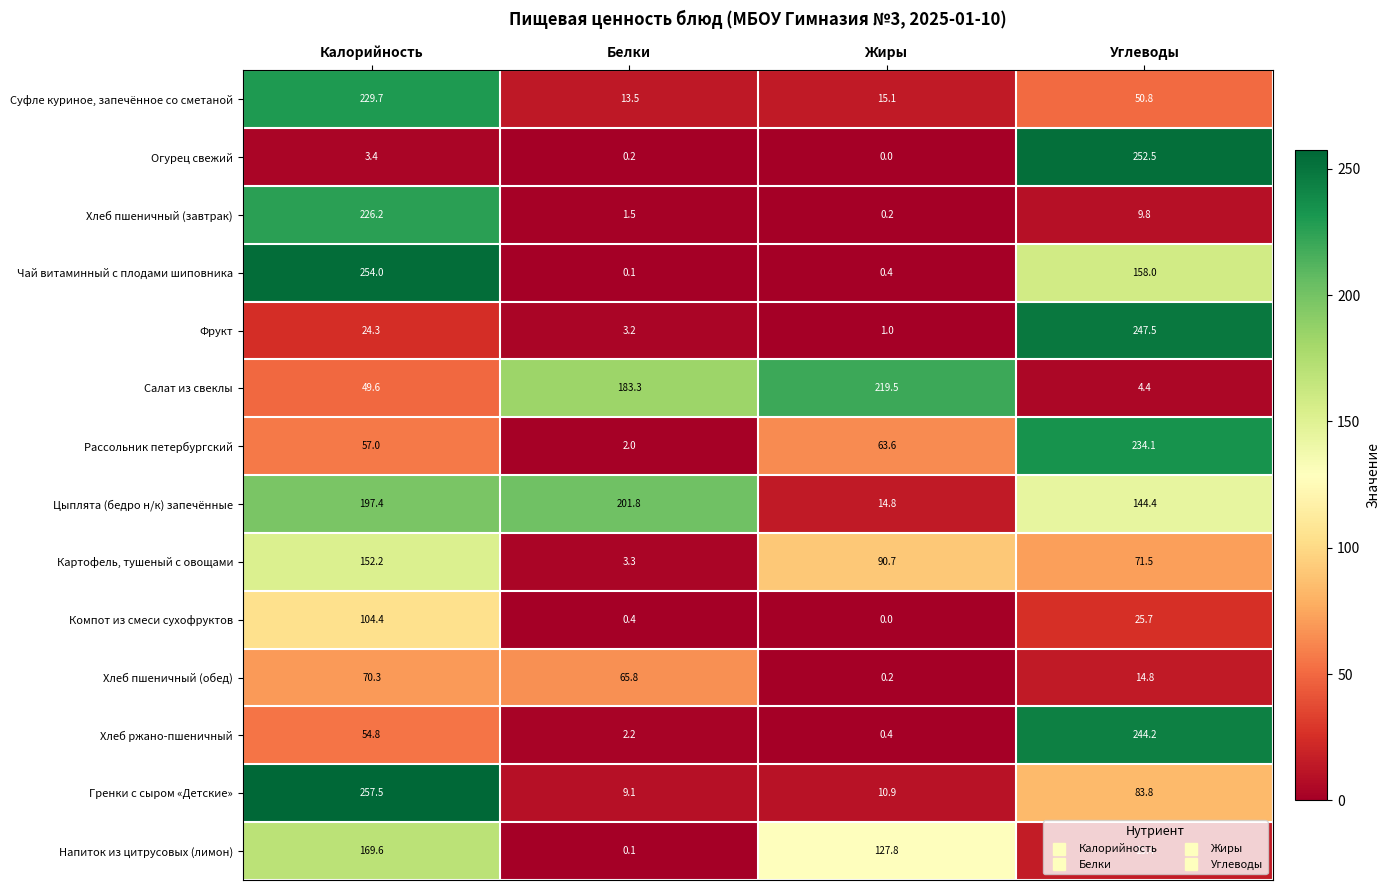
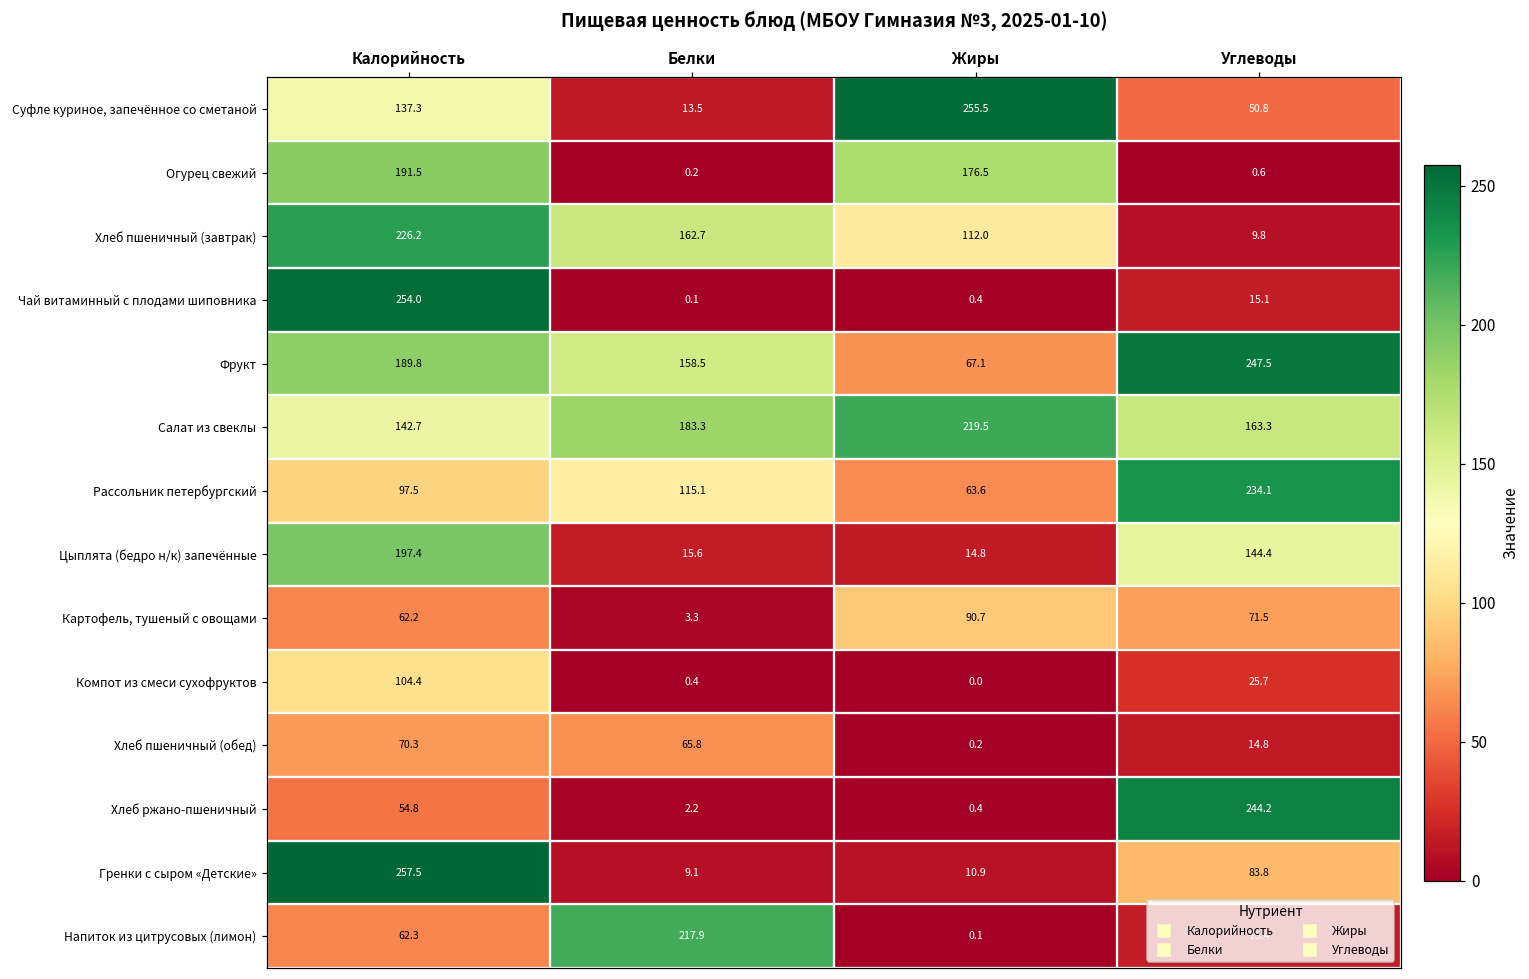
  {
    "Суфле куриное, запечённое со сметаной": {
-     "Калорийность": 229.7,
+     "Калорийность": 137.3,
      "Белки": 13.5,
-     "Жиры": 15.1,
+     "Жиры": 255.5,
      "Углеводы": 50.8
    },
    "Огурец свежий": {
-     "Калорийность": 3.4,
+     "Калорийность": 191.5,
      "Белки": 0.2,
-     "Жиры": 0.0,
-     "Углеводы": 252.5
+     "Жиры": 176.5,
+     "Углеводы": 0.6
    },
    "Хлеб пшеничный (завтрак)": {
      "Калорийность": 226.2,
-     "Белки": 1.5,
-     "Жиры": 0.2,
+     "Белки": 162.7,
+     "Жиры": 112.0,
      "Углеводы": 9.8
    },
    "Чай витаминный с плодами шиповника": {
      "Калорийность": 254.0,
      "Белки": 0.1,
      "Жиры": 0.4,
-     "Углеводы": 158.0
+     "Углеводы": 15.1
    },
    "Фрукт": {
-     "Калорийность": 24.3,
-     "Белки": 3.2,
-     "Жиры": 1.0,
+     "Калорийность": 189.8,
+     "Белки": 158.5,
+     "Жиры": 67.1,
      "Углеводы": 247.5
    },
    "Салат из свеклы": {
-     "Калорийность": 49.6,
+     "Калорийность": 142.7,
      "Белки": 183.3,
      "Жиры": 219.5,
-     "Углеводы": 4.4
+     "Углеводы": 163.3
    },
    "Рассольник петербургский": {
-     "Калорийность": 57.0,
-     "Белки": 2.0,
+     "Калорийность": 97.5,
+     "Белки": 115.1,
      "Жиры": 63.6,
      "Углеводы": 234.1
    },
    "Цыплята (бедро н/к) запечённые": {
      "Калорийность": 197.4,
-     "Белки": 201.8,
+     "Белки": 15.6,
      "Жиры": 14.8,
      "Углеводы": 144.4
    },
    "Картофель, тушеный с овощами": {
-     "Калорийность": 152.2,
+     "Калорийность": 62.2,
      "Белки": 3.3,
      "Жиры": 90.7,
      "Углеводы": 71.5
    },
    "Компот из смеси сухофруктов": {
      "Калорийность": 104.4,
      "Белки": 0.4,
      "Жиры": 0.0,
      "Углеводы": 25.7
    },
    "Хлеб пшеничный (обед)": {
      "Калорийность": 70.3,
      "Белки": 65.8,
      "Жиры": 0.2,
      "Углеводы": 14.8
    },
    "Хлеб ржано-пшеничный": {
      "Калорийность": 54.8,
      "Белки": 2.2,
      "Жиры": 0.4,
      "Углеводы": 244.2
    },
    "Гренки с сыром «Детские»": {
      "Калорийность": 257.5,
      "Белки": 9.1,
      "Жиры": 10.9,
      "Углеводы": 83.8
    },
    "Напиток из цитрусовых (лимон)": {
-     "Калорийность": 169.6,
-     "Белки": 0.1,
-     "Жиры": 127.8
+     "Калорийность": 62.3,
+     "Белки": 217.9,
+     "Жиры": 0.1
    }
  }
